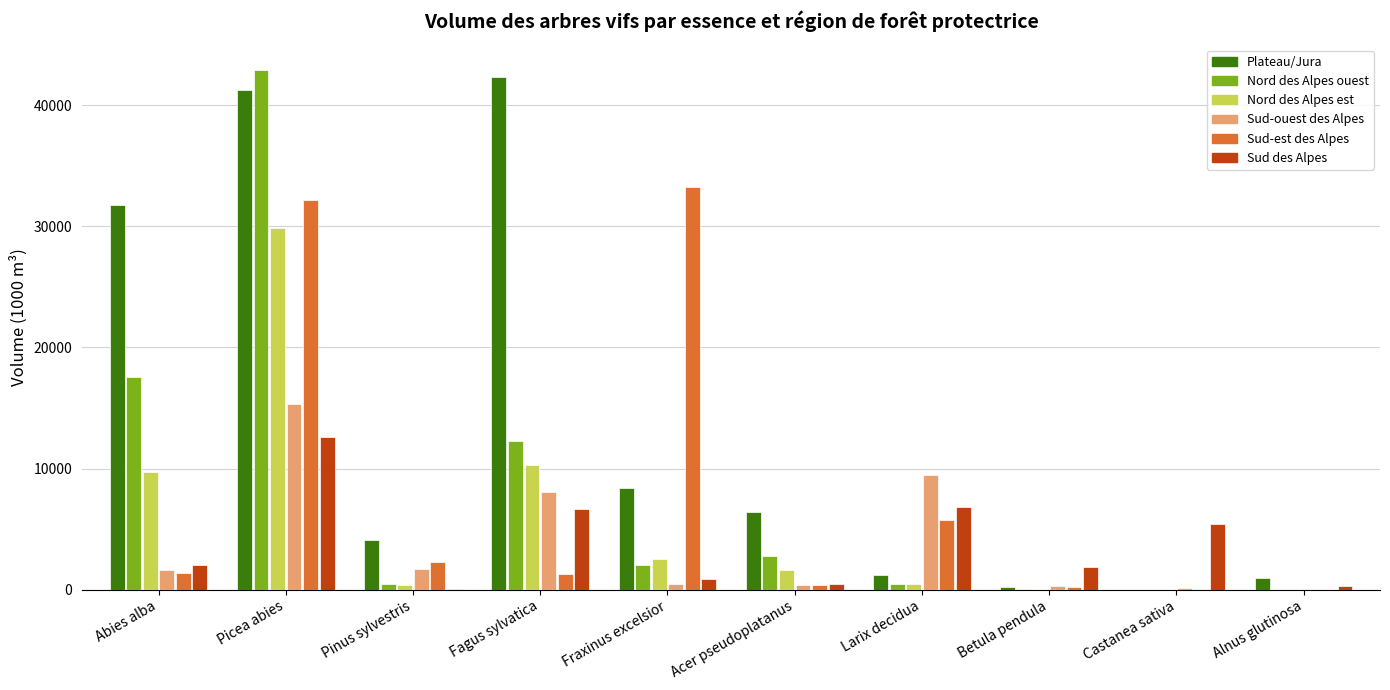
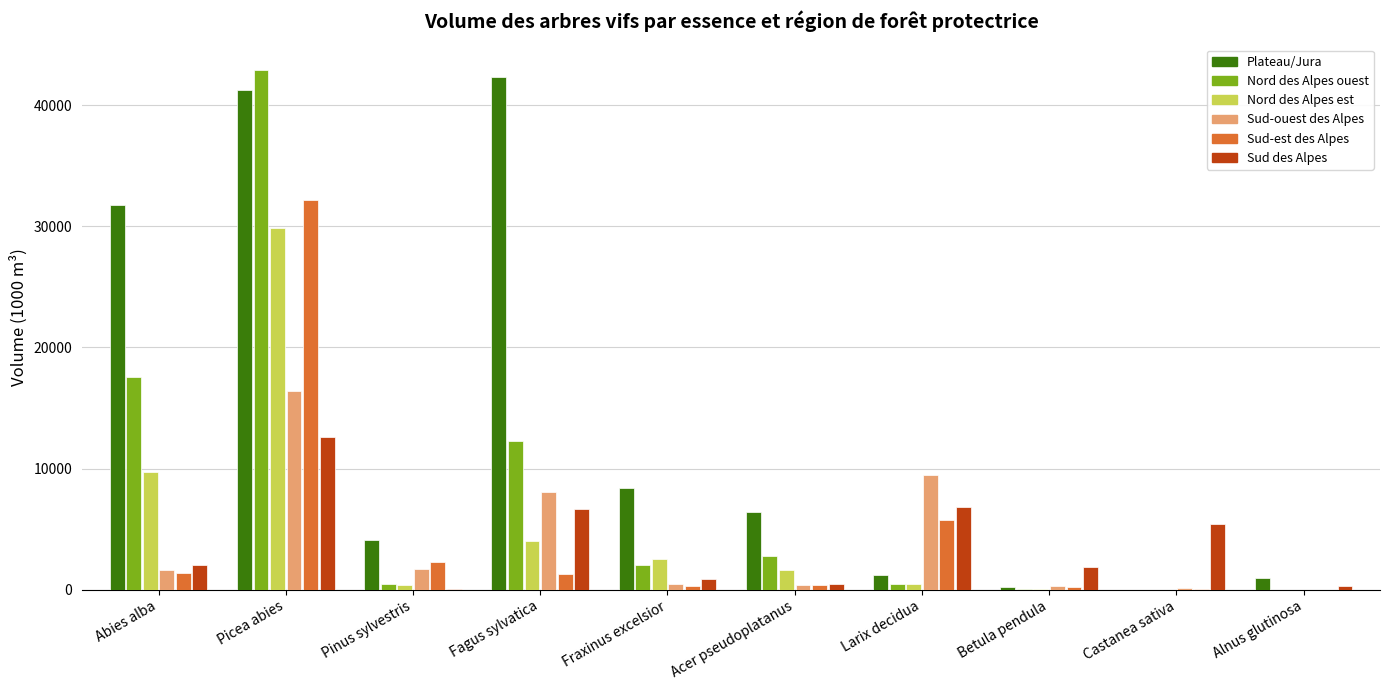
  {
    "Plateau/Jura": {
      "Abies alba": 31700,
      "Picea abies": 41300,
      "Pinus sylvestris": 4100,
      "Fagus sylvatica": 42300,
      "Fraxinus excelsior": 8400,
      "Acer pseudoplatanus": 6400,
      "Larix decidua": 1200,
      "Castanea sativa": 0,
      "Alnus glutinosa": 1000
    },
    "Nord des Alpes ouest": {
      "Abies alba": 17600,
      "Picea abies": 42900,
      "Pinus sylvestris": 500,
      "Fagus sylvatica": 12300,
      "Fraxinus excelsior": 2000,
      "Acer pseudoplatanus": 2800,
      "Larix decidua": 500,
      "Alnus glutinosa": 0
    },
    "Nord des Alpes est": {
      "Abies alba": 9700,
      "Picea abies": 29900,
      "Pinus sylvestris": 400,
-     "Fagus sylvatica": 10300,
+     "Fagus sylvatica": 4100,
      "Fraxinus excelsior": 2500,
      "Acer pseudoplatanus": 1600,
      "Larix decidua": 500,
      "Castanea sativa": 0
    },
    "Sud-ouest des Alpes": {
      "Abies alba": 1600,
-     "Picea abies": 15400,
+     "Picea abies": 16400,
      "Pinus sylvestris": 1700,
      "Fagus sylvatica": 8000,
      "Fraxinus excelsior": 500,
      "Acer pseudoplatanus": 300,
      "Larix decidua": 9500,
      "Betula pendula": 300,
      "Alnus glutinosa": 0
    },
    "Sud-est des Alpes": {
      "Abies alba": 1400,
      "Picea abies": 32200,
      "Pinus sylvestris": 2300,
      "Fagus sylvatica": 1300,
-     "Fraxinus excelsior": 33300,
+     "Fraxinus excelsior": 300,
      "Acer pseudoplatanus": 400,
      "Larix decidua": 5700,
      "Betula pendula": 200,
      "Alnus glutinosa": 0
    },
    "Sud des Alpes": {
      "Abies alba": 2100,
      "Picea abies": 12600,
      "Fagus sylvatica": 6600,
      "Fraxinus excelsior": 900,
      "Acer pseudoplatanus": 500,
      "Larix decidua": 6800,
      "Betula pendula": 1800,
      "Castanea sativa": 5400,
      "Alnus glutinosa": 300
    }
  }
